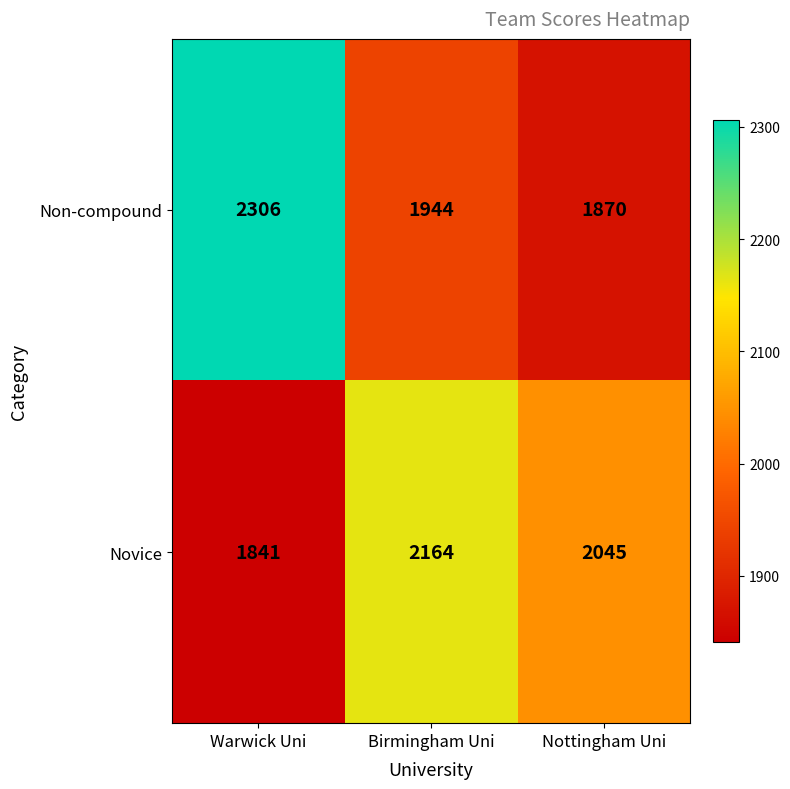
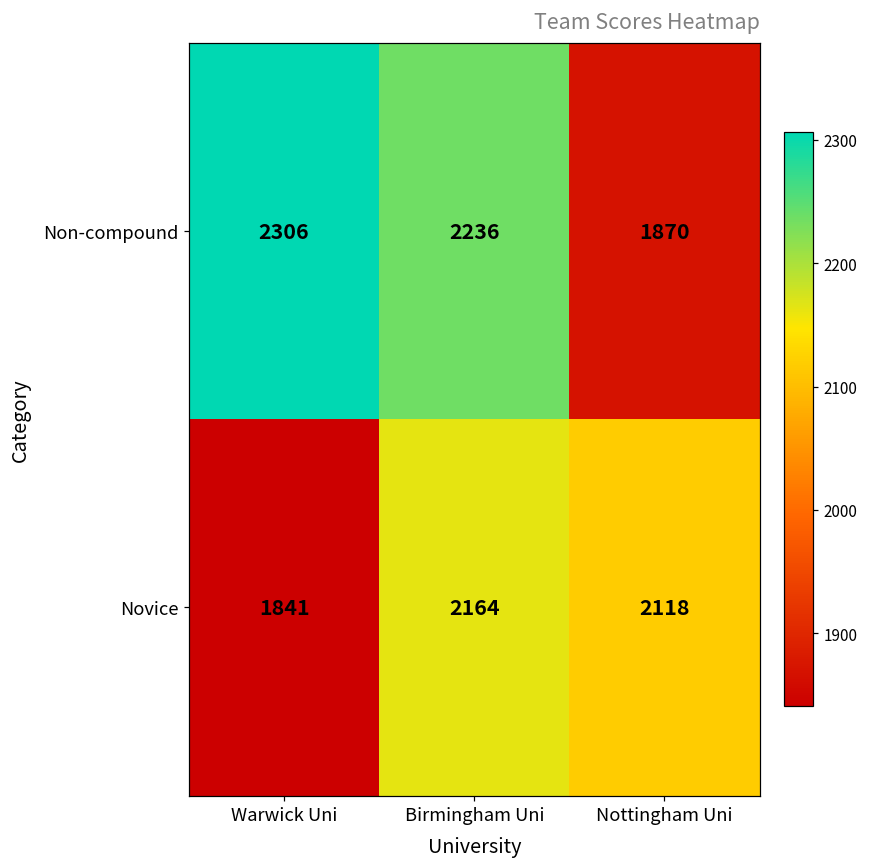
  {
    "Non-compound": {
      "Warwick Uni": 2306,
-     "Birmingham Uni": 1944,
+     "Birmingham Uni": 2236,
      "Nottingham Uni": 1870
    },
    "Novice": {
      "Warwick Uni": 1841,
      "Birmingham Uni": 2164,
-     "Nottingham Uni": 2045
+     "Nottingham Uni": 2118
    }
  }
